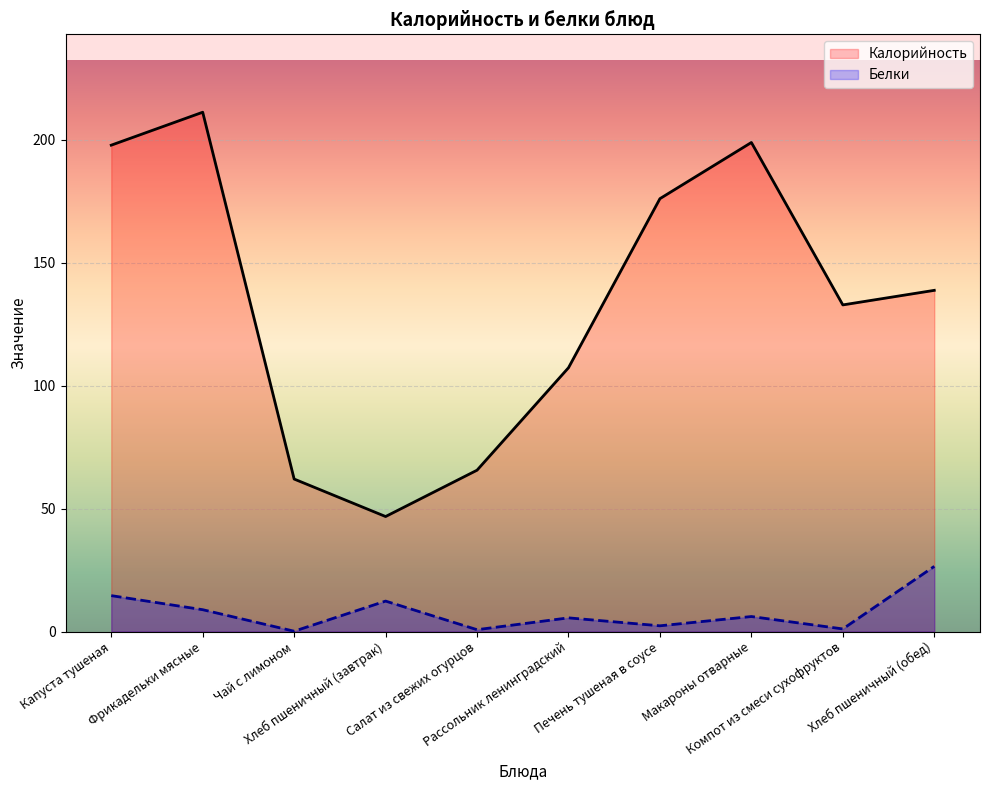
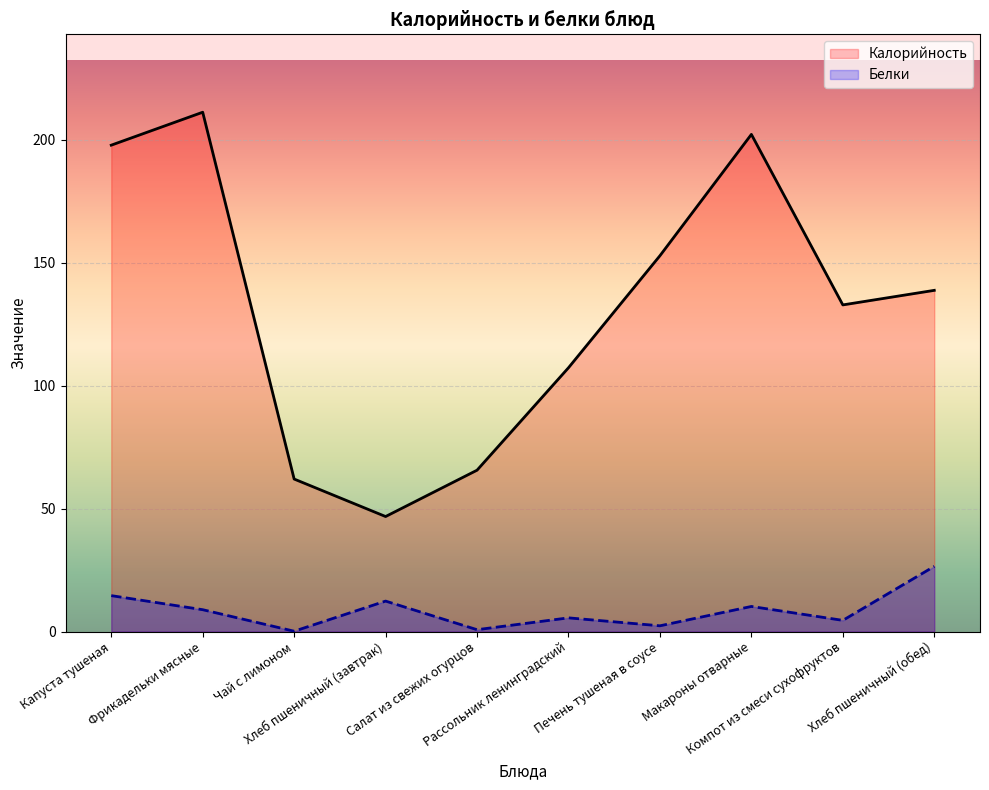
  {
    "Калорийность": {
      "Капуста тушеная": 198,
      "Фрикадельки мясные": 211,
      "Чай с лимоном": 62,
      "Хлеб пшеничный (завтрак)": 47,
      "Салат из свежих огурцов": 66,
      "Рассольник ленинградский": 107,
-     "Печень тушеная в соусе": 176,
-     "Макароны отварные": 199,
+     "Печень тушеная в соусе": 153,
+     "Макароны отварные": 202,
      "Компот из смеси сухофруктов": 133,
      "Хлеб пшеничный (обед)": 139
    },
    "Белки": {
      "Капуста тушеная": 15,
      "Фрикадельки мясные": 9,
      "Чай с лимоном": 0,
      "Хлеб пшеничный (завтрак)": 12,
      "Салат из свежих огурцов": 1,
      "Рассольник ленинградский": 6,
      "Печень тушеная в соусе": 2,
-     "Макароны отварные": 6,
-     "Компот из смеси сухофруктов": 1,
+     "Макароны отварные": 10,
+     "Компот из смеси сухофруктов": 5,
      "Хлеб пшеничный (обед)": 27
    }
  }
